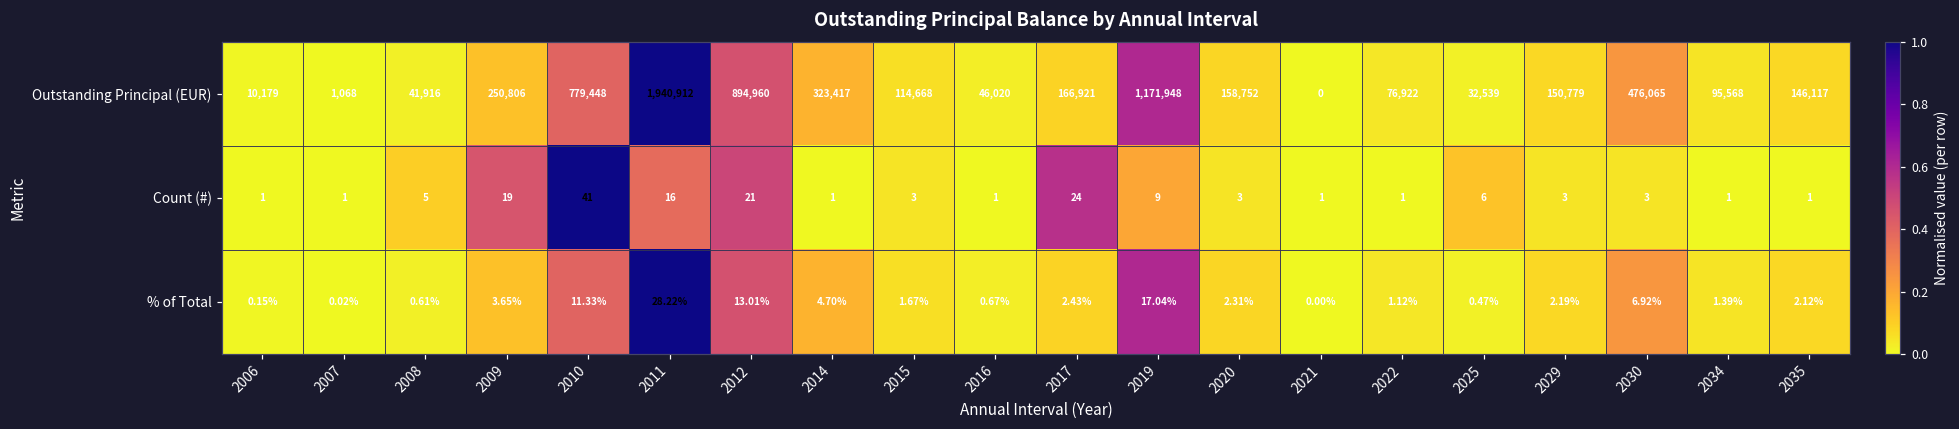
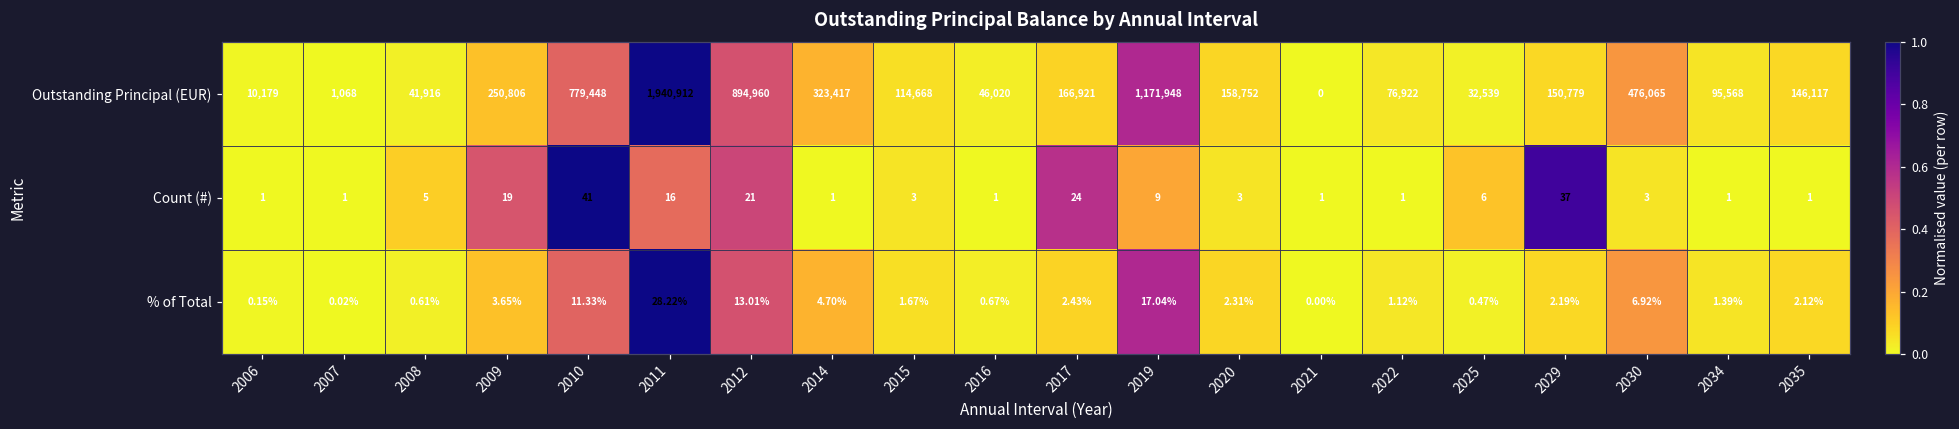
  {
    "Outstanding Principal (EUR)": {
      "2006": "10,179",
      "2007": "1,068",
      "2008": "41,916",
      "2009": "250,806",
      "2010": "779,448",
      "2011": "1,940,912",
      "2012": "894,960",
      "2014": "323,417",
      "2015": "114,668",
      "2016": "46,020",
      "2017": "166,921",
      "2019": "1,171,948",
      "2020": "158,752",
      "2021": "0",
      "2022": "76,922",
      "2025": "32,539",
      "2029": "150,779",
      "2030": "476,065",
      "2034": "95,568",
      "2035": "146,117"
    },
    "Count (#)": {
      "2006": "1",
      "2007": "1",
      "2008": "5",
      "2009": "19",
      "2010": "41",
      "2011": "16",
      "2012": "21",
      "2014": "1",
      "2015": "3",
      "2016": "1",
      "2017": "24",
      "2019": "9",
      "2020": "3",
      "2021": "1",
      "2022": "1",
      "2025": "6",
-     "2029": "3",
+     "2029": "37",
      "2030": "3",
      "2034": "1",
      "2035": "1"
    },
    "% of Total": {
      "2006": "0.15%",
      "2007": "0.02%",
      "2008": "0.61%",
      "2009": "3.65%",
      "2010": "11.33%",
      "2011": "28.22%",
      "2012": "13.01%",
      "2014": "4.70%",
      "2015": "1.67%",
      "2016": "0.67%",
      "2017": "2.43%",
      "2019": "17.04%",
      "2020": "2.31%",
      "2021": "0.00%",
      "2022": "1.12%",
      "2025": "0.47%",
      "2029": "2.19%",
      "2030": "6.92%",
      "2034": "1.39%",
      "2035": "2.12%"
    }
  }
